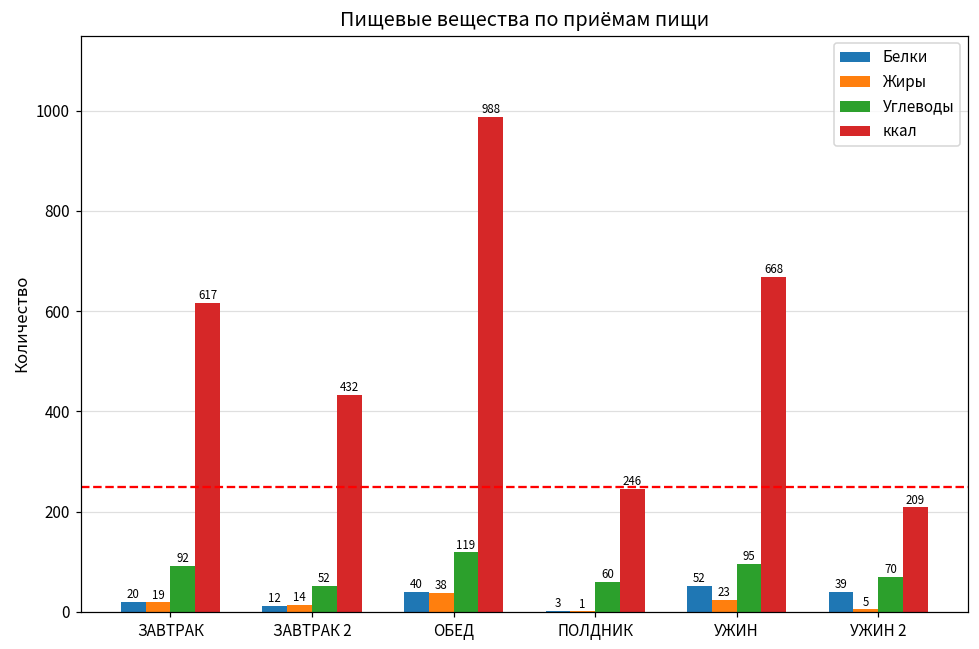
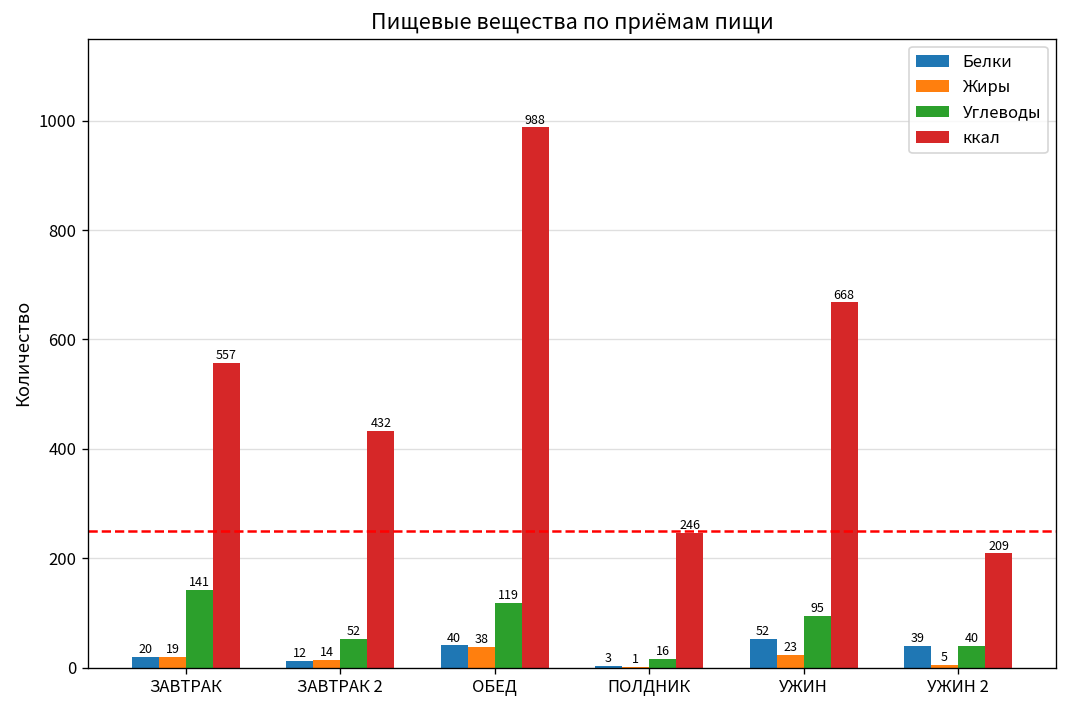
  {
    "Белки": {
      "ЗАВТРАК": 20,
      "ЗАВТРАК 2": 12,
      "ОБЕД": 40,
      "ПОЛДНИК": 3,
      "УЖИН": 52,
      "УЖИН 2": 39
    },
    "Жиры": {
      "ЗАВТРАК": 19,
      "ЗАВТРАК 2": 14,
      "ОБЕД": 38,
      "ПОЛДНИК": 1,
      "УЖИН": 23,
      "УЖИН 2": 5
    },
    "Углеводы": {
-     "ЗАВТРАК": 92,
+     "ЗАВТРАК": 141,
      "ЗАВТРАК 2": 52,
      "ОБЕД": 119,
-     "ПОЛДНИК": 60,
+     "ПОЛДНИК": 16,
      "УЖИН": 95,
-     "УЖИН 2": 70
+     "УЖИН 2": 40
    },
    "ккал": {
-     "ЗАВТРАК": 617,
+     "ЗАВТРАК": 557,
      "ЗАВТРАК 2": 432,
      "ОБЕД": 988,
      "ПОЛДНИК": 246,
      "УЖИН": 668,
      "УЖИН 2": 209
    }
  }
